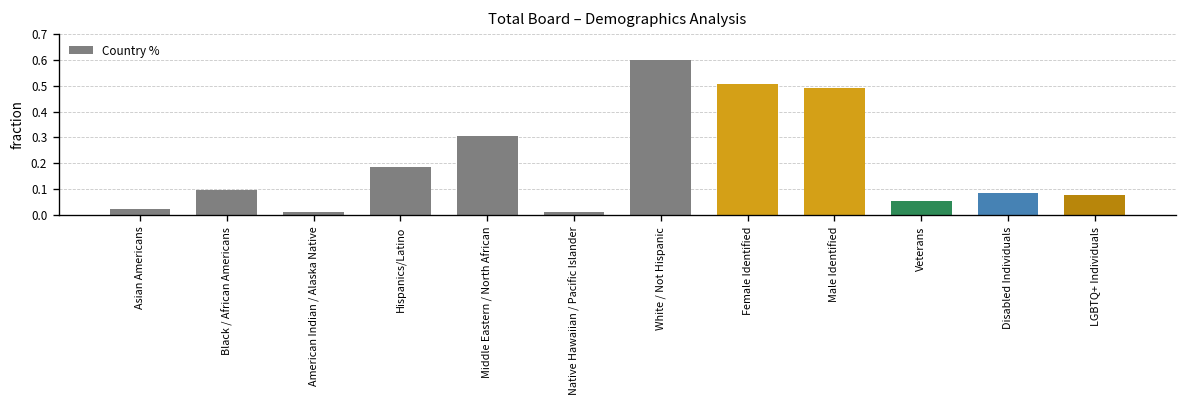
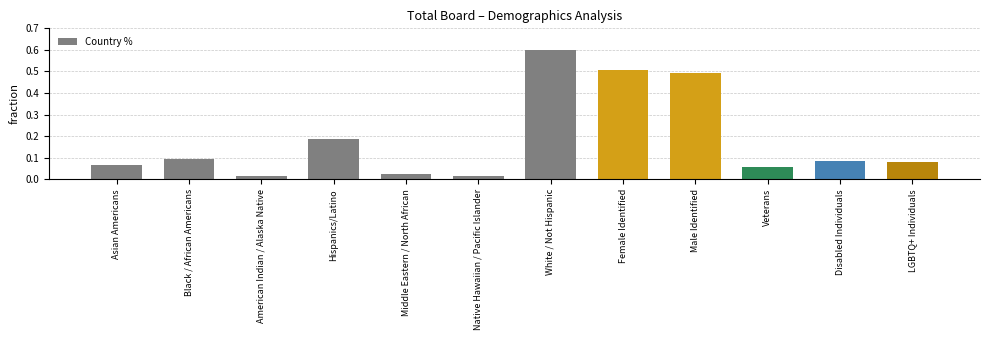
  {
-   "Asian Americans": 0.03,
+   "Asian Americans": 0.06,
    "Black / African Americans": 0.10,
    "American Indian / Alaska Native": 0.01,
    "Hispanics/Latino": 0.19,
-   "Middle Eastern / North African": 0.30,
+   "Middle Eastern / North African": 0.03,
    "Native Hawaiian / Pacific Islander": 0.01,
    "White / Not Hispanic": 0.60,
    "Female Identified": 0.51,
    "Male Identified": 0.49,
    "Veterans": 0.06,
    "Disabled Individuals": 0.09,
    "LGBTQ+ Individuals": 0.08
  }
